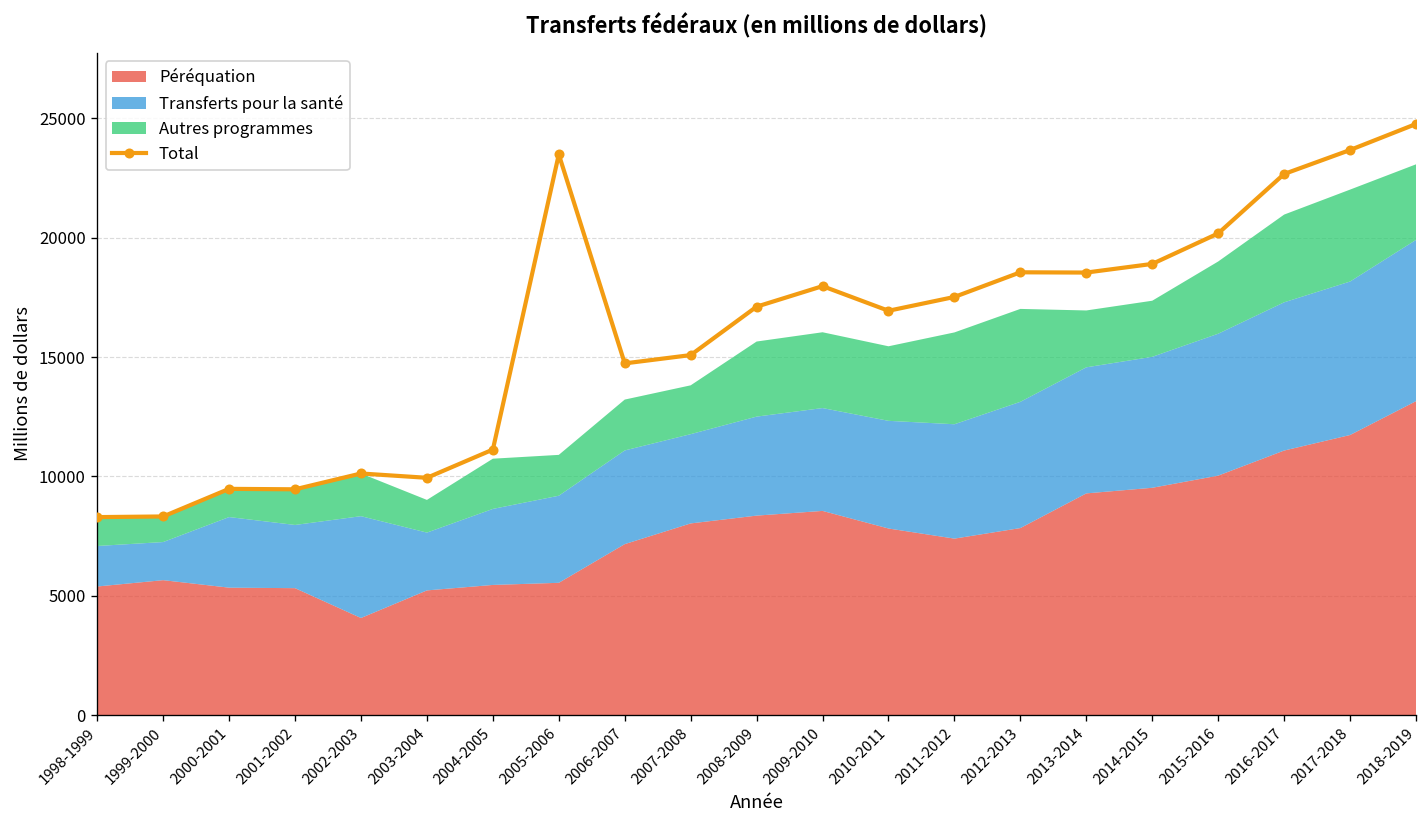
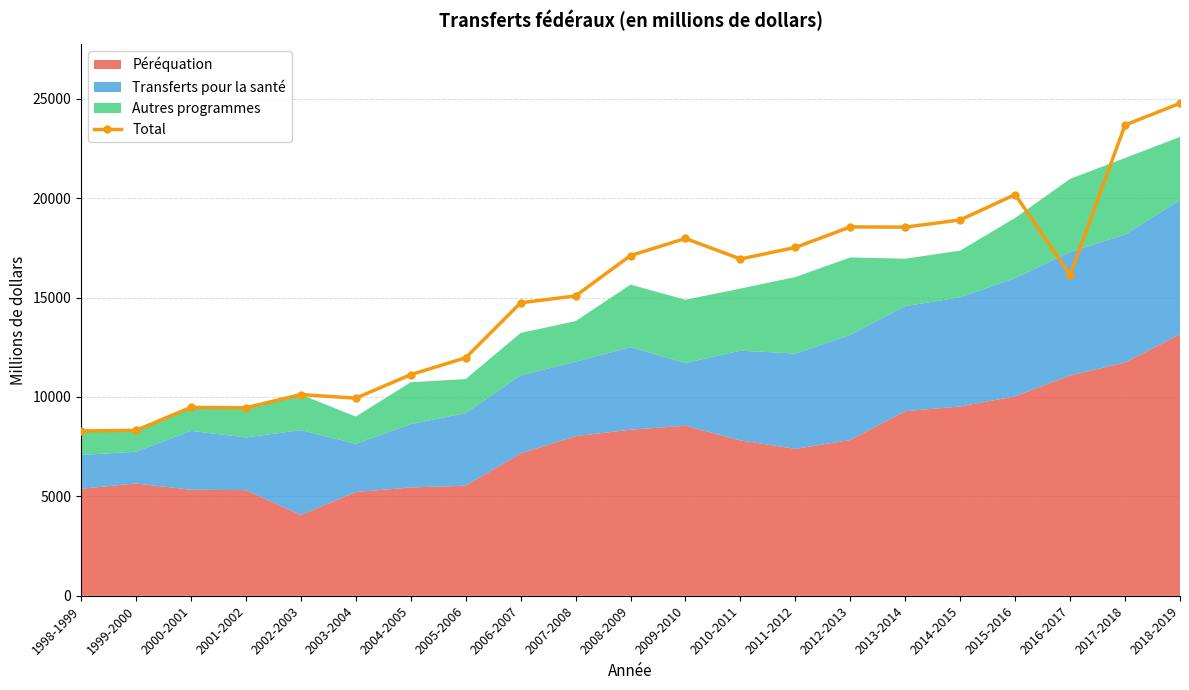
  {
    "Péréquation": {
      "1998-1999": 5400,
      "1999-2000": 5700,
      "2000-2001": 5300,
      "2001-2002": 5300,
      "2002-2003": 4100,
      "2003-2004": 5200,
      "2004-2005": 5500,
      "2005-2006": 5500,
      "2006-2007": 7200,
      "2007-2008": 8000,
      "2008-2009": 8400,
      "2009-2010": 8600,
      "2010-2011": 7800,
      "2011-2012": 7400,
      "2012-2013": 7800,
      "2013-2014": 9300,
      "2014-2015": 9500,
      "2015-2016": 10000,
      "2016-2017": 11100,
      "2017-2018": 11700,
      "2018-2019": 13200
    },
    "Total": {
      "2003-2004": 9900,
      "2004-2005": 11100,
-     "2005-2006": 23500,
+     "2005-2006": 12000,
      "2006-2007": 14700,
      "2007-2008": 15100,
      "2008-2009": 17100,
      "2009-2010": 18000,
      "2010-2011": 16900,
      "2011-2012": 17500,
      "2012-2013": 18600,
      "2013-2014": 18500,
      "2014-2015": 18900,
      "2015-2016": 20200,
-     "2016-2017": 22700,
+     "2016-2017": 16100,
      "2017-2018": 23700,
      "2018-2019": 24800
    },
    "Transferts pour la santé": {
      "1998-1999": 1700,
      "1999-2000": 1600,
      "2000-2001": 3000,
      "2001-2002": 2600,
      "2002-2003": 4300,
      "2003-2004": 2400,
      "2004-2005": 3200,
      "2005-2006": 3600,
      "2006-2007": 3900,
      "2007-2008": 3700,
      "2008-2009": 4100,
-     "2009-2010": 4300,
+     "2009-2010": 3200,
      "2010-2011": 4500,
      "2011-2012": 4800,
      "2012-2013": 5300,
      "2013-2014": 5300,
      "2014-2015": 5500,
      "2015-2016": 5900,
      "2016-2017": 6200,
      "2017-2018": 6400,
      "2018-2019": 6800
    },
    "Autres programmes": {
      "2003-2004": 1400,
      "2004-2005": 2100,
      "2005-2006": 1700,
      "2006-2007": 2100,
      "2007-2008": 2000,
      "2008-2009": 3100,
      "2009-2010": 3200,
      "2010-2011": 3100,
      "2011-2012": 3800,
      "2012-2013": 3900,
      "2013-2014": 2400,
      "2014-2015": 2400,
      "2015-2016": 3000,
      "2016-2017": 3700,
      "2017-2018": 3900,
      "2018-2019": 3200
    }
  }
